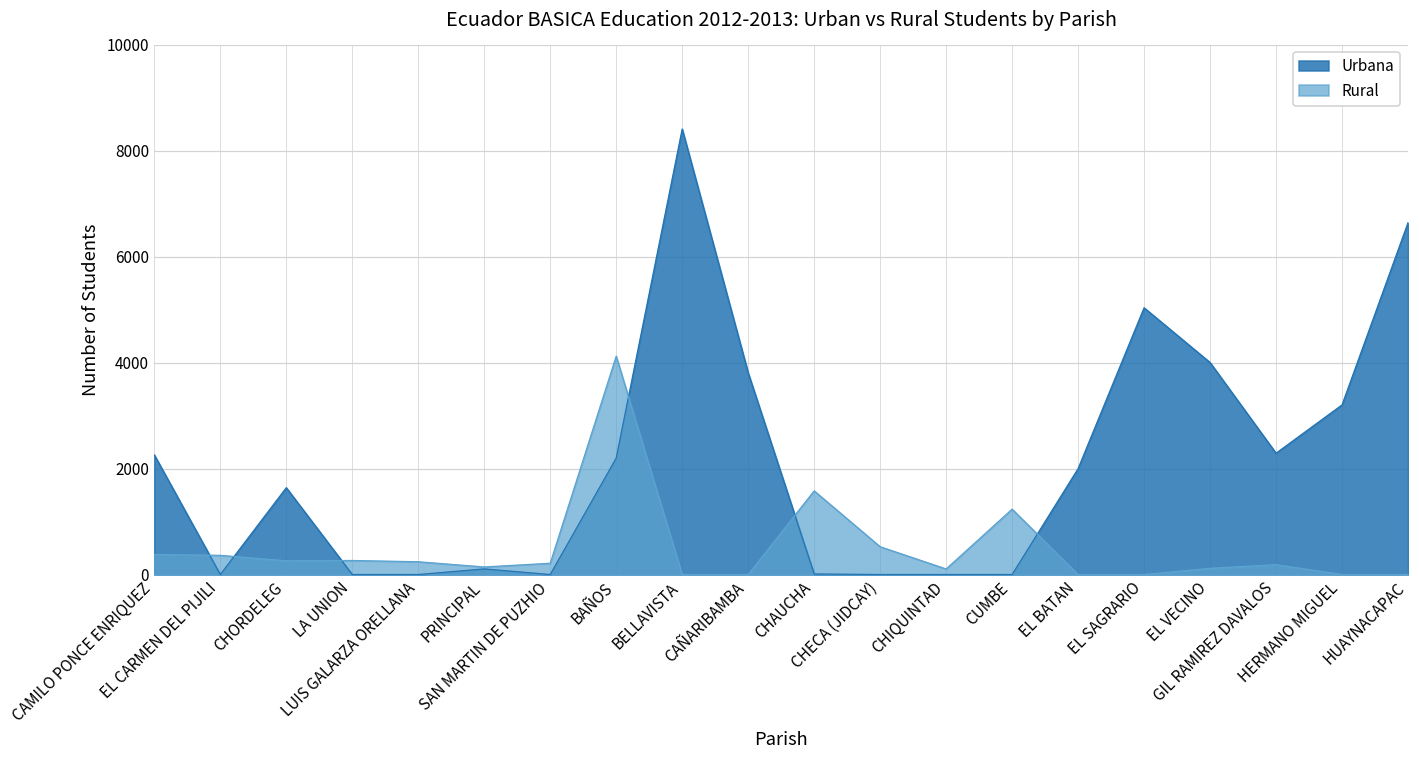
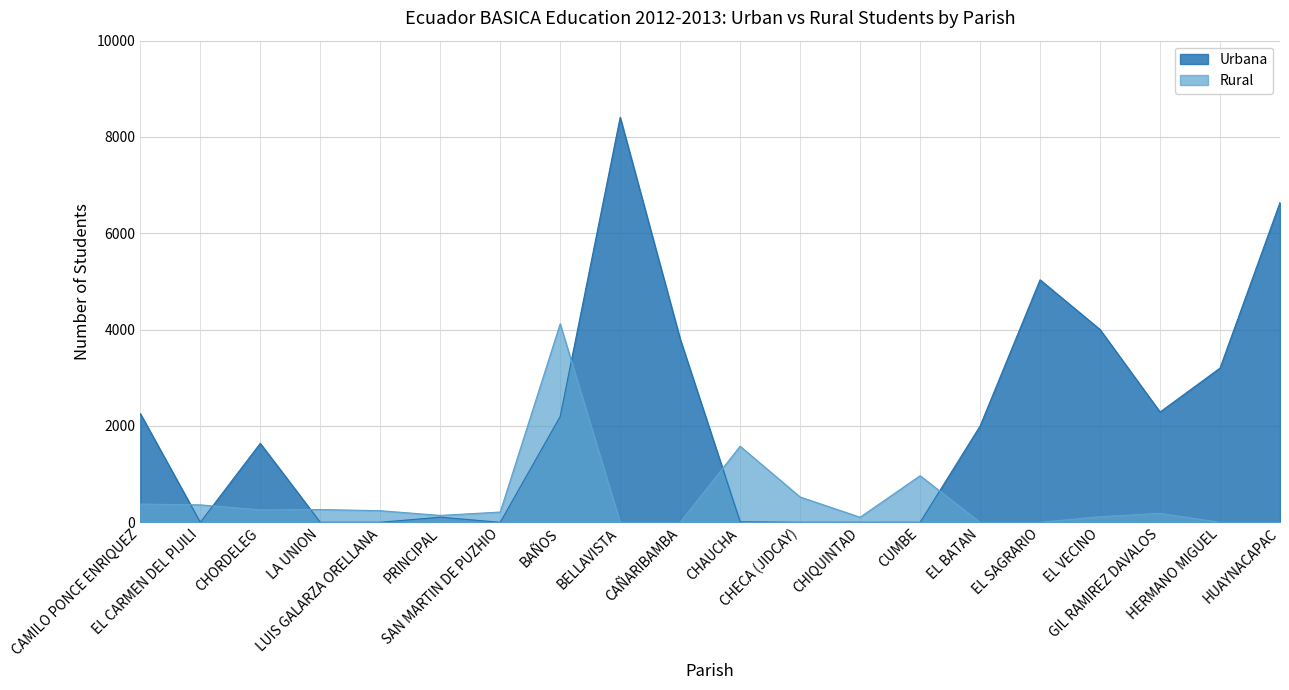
  {
    "Urbana": {
      "CAMILO PONCE ENRIQUEZ": 2300,
      "EL CARMEN DEL PIJILI": 0,
      "CHORDELEG": 1600,
      "LA UNION": 0,
      "LUIS GALARZA ORELLANA": 0,
      "SAN MARTIN DE PUZHIO": 0,
      "BAÑOS": 2200,
      "BELLAVISTA": 8400,
      "CAÑARIBAMBA": 3800,
      "CHAUCHA": 0,
      "CHECA (JIDCAY)": 0,
      "CHIQUINTAD": 0,
      "CUMBE": 0,
      "EL BATAN": 2000,
      "EL SAGRARIO": 5000,
      "EL VECINO": 4000,
      "GIL RAMIREZ DAVALOS": 2300,
      "HERMANO MIGUEL": 3200,
      "HUAYNACAPAC": 6600
    },
    "Rural": {
      "CAMILO PONCE ENRIQUEZ": 400,
      "EL CARMEN DEL PIJILI": 400,
      "CHORDELEG": 300,
      "LA UNION": 300,
      "LUIS GALARZA ORELLANA": 200,
      "SAN MARTIN DE PUZHIO": 200,
      "BAÑOS": 4100,
      "BELLAVISTA": 0,
      "CAÑARIBAMBA": 0,
      "CHAUCHA": 1600,
      "CHECA (JIDCAY)": 500,
      "CHIQUINTAD": 100,
-     "CUMBE": 1200,
+     "CUMBE": 1000,
      "EL BATAN": 0,
      "EL SAGRARIO": 0,
      "EL VECINO": 100,
      "GIL RAMIREZ DAVALOS": 200,
      "HERMANO MIGUEL": 0,
      "HUAYNACAPAC": 0
    }
  }
